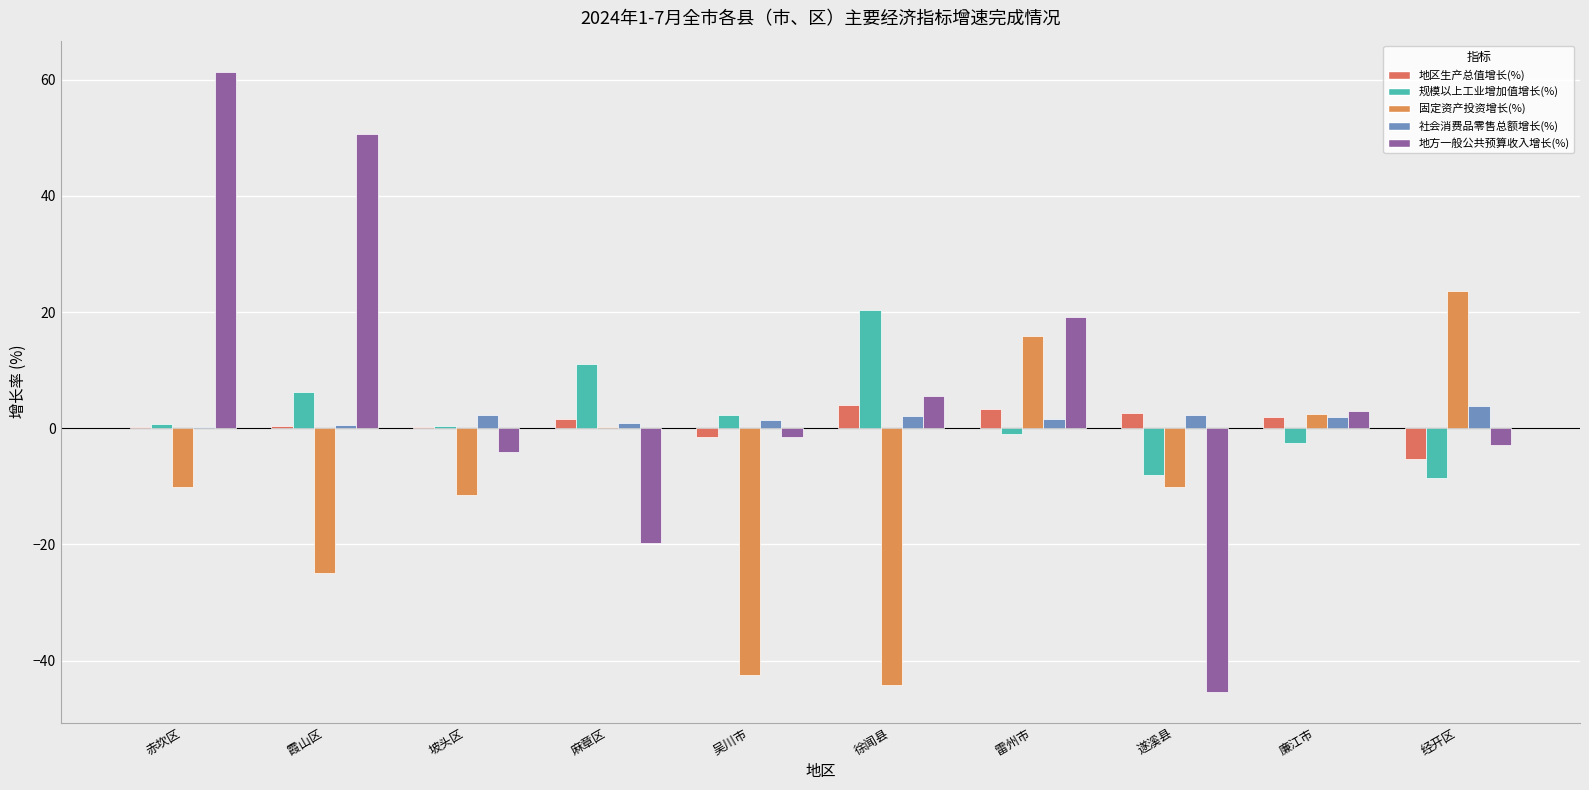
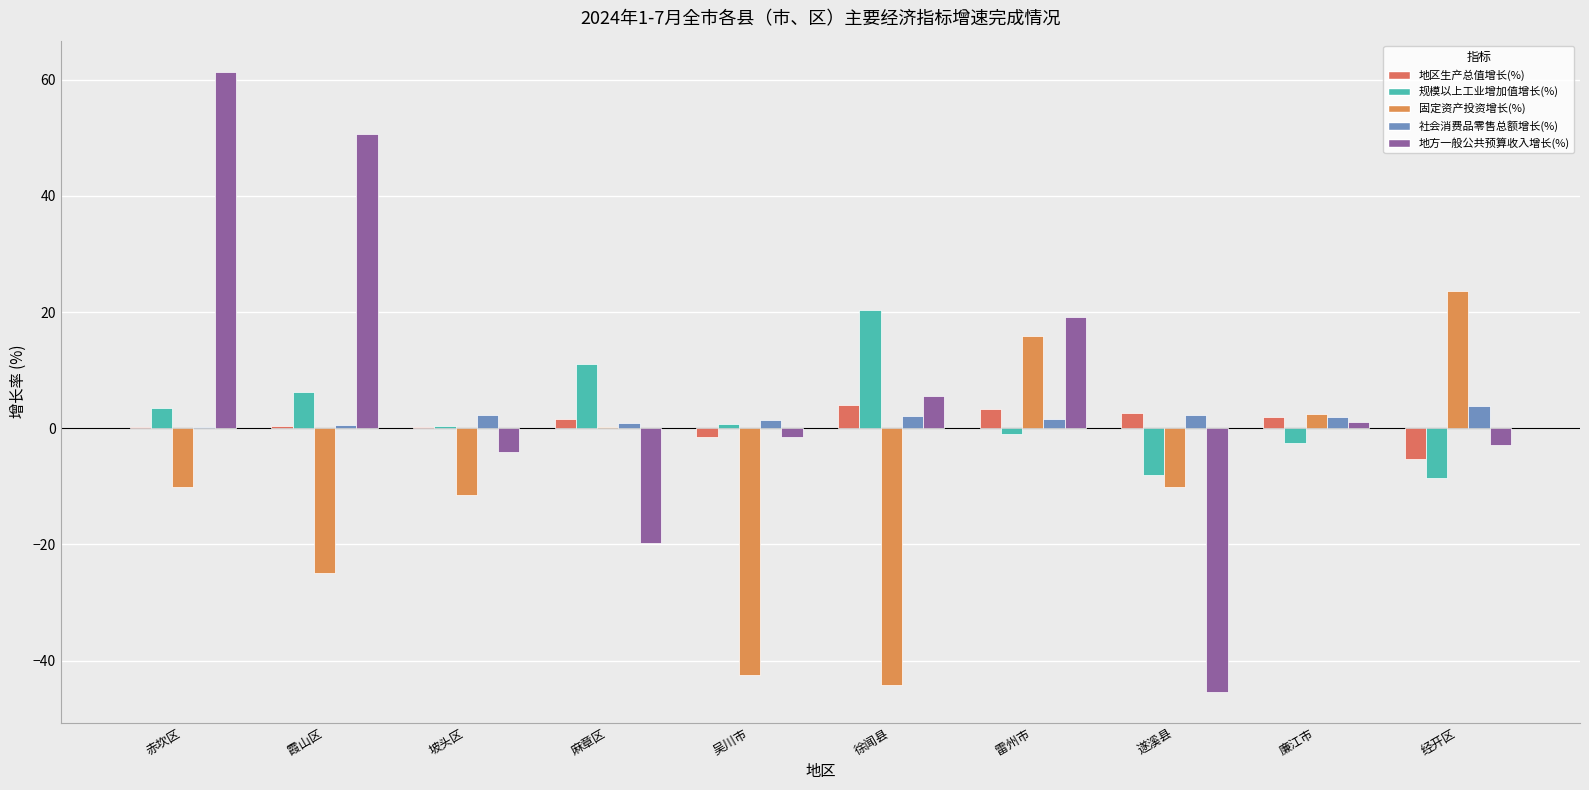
  {
    "规模以上工业增加值增长(%)": {
-     "赤坎区": 1,
+     "赤坎区": 4,
      "霞山区": 6,
      "麻章区": 11,
-     "吴川市": 2,
+     "吴川市": 1,
      "徐闻县": 20,
      "雷州市": -1,
      "遂溪县": -8,
      "廉江市": -3,
      "经开区": -9
    },
    "社会消费品零售总额增长(%)": {
      "霞山区": 1,
      "坡头区": 2,
      "麻章区": 1,
      "吴川市": 1,
      "徐闻县": 2,
      "雷州市": 2,
      "遂溪县": 2,
      "廉江市": 2,
      "经开区": 4
    },
    "地方一般公共预算收入增长(%)": {
      "赤坎区": 61,
      "霞山区": 51,
      "坡头区": -4,
      "麻章区": -20,
      "吴川市": -1,
      "徐闻县": 6,
      "雷州市": 19,
      "遂溪县": -45,
-     "廉江市": 3,
+     "廉江市": 1,
      "经开区": -3
    }
  }
